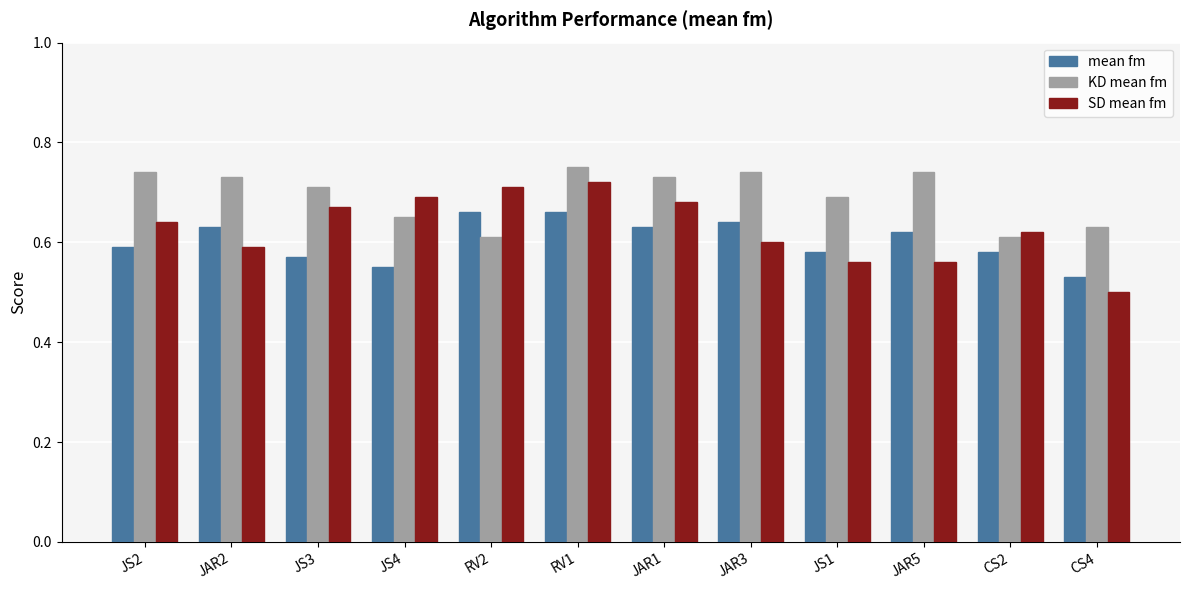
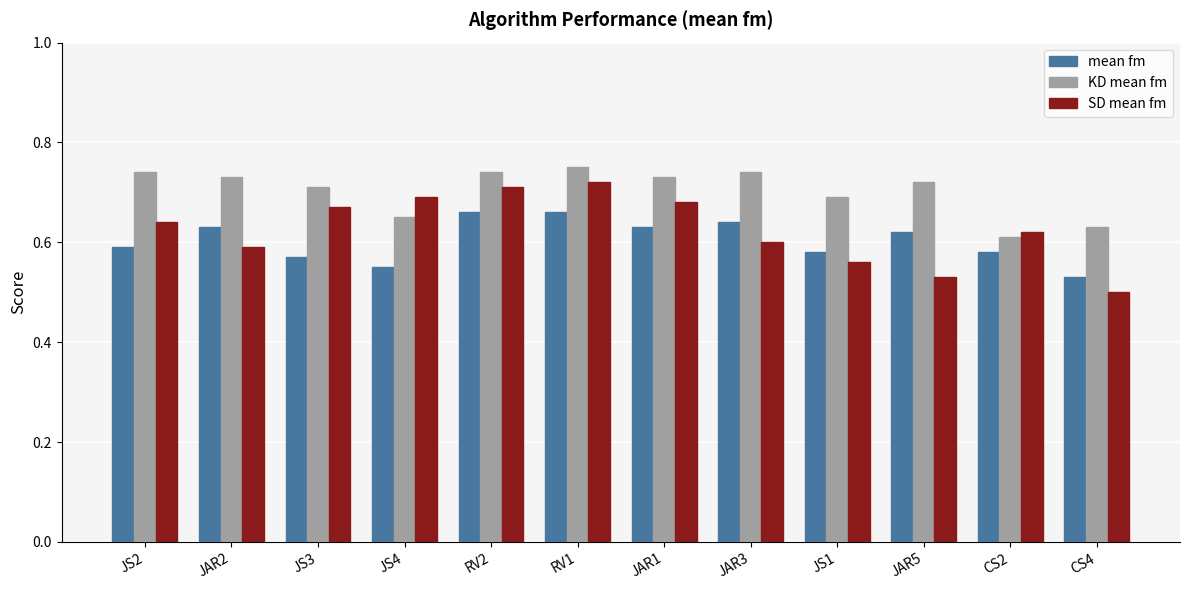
  {
    "mean fm": {
      "JS2": 0.59,
      "JAR2": 0.63,
      "JS3": 0.57,
      "JS4": 0.55,
      "RV2": 0.66,
      "RV1": 0.66,
      "JAR1": 0.63,
      "JAR3": 0.64,
      "JS1": 0.58,
      "JAR5": 0.62,
      "CS2": 0.58,
      "CS4": 0.53
    },
    "KD mean fm": {
      "JS2": 0.74,
      "JAR2": 0.73,
      "JS3": 0.71,
      "JS4": 0.65,
-     "RV2": 0.61,
+     "RV2": 0.74,
      "RV1": 0.75,
      "JAR1": 0.73,
      "JAR3": 0.74,
      "JS1": 0.69,
-     "JAR5": 0.74,
+     "JAR5": 0.72,
      "CS2": 0.61,
      "CS4": 0.63
    },
    "SD mean fm": {
      "JS2": 0.64,
      "JAR2": 0.59,
      "JS3": 0.67,
      "JS4": 0.69,
      "RV2": 0.71,
      "RV1": 0.72,
      "JAR1": 0.68,
      "JAR3": 0.60,
      "JS1": 0.56,
-     "JAR5": 0.56,
+     "JAR5": 0.53,
      "CS2": 0.62,
      "CS4": 0.50
    }
  }
